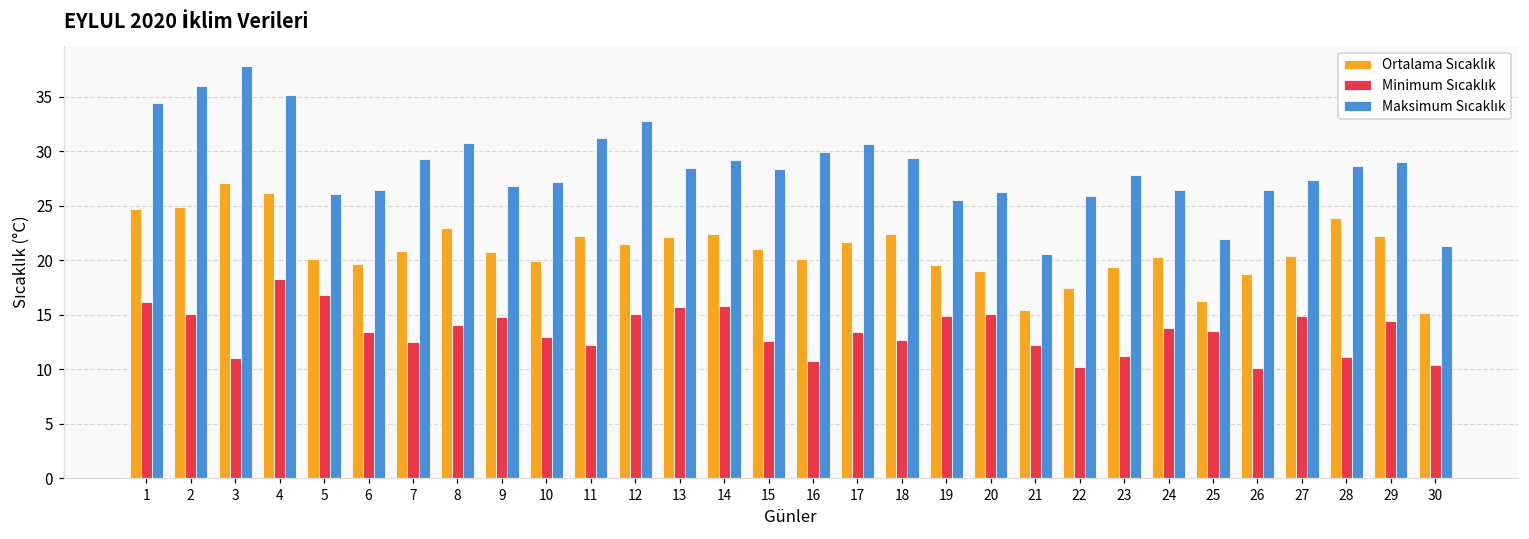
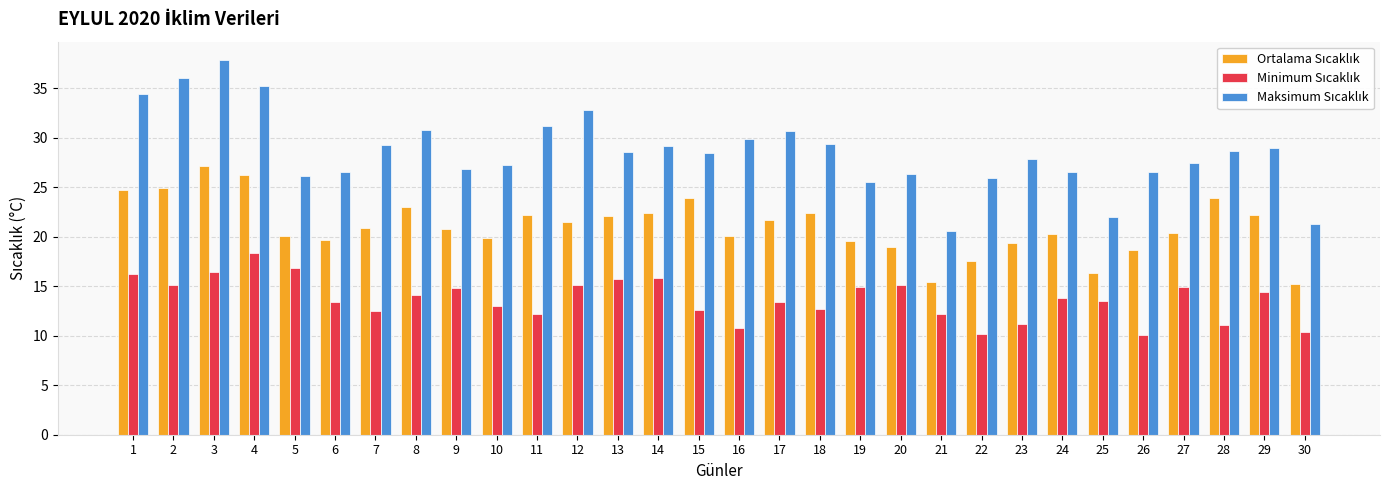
  {
    "Ortalama Sıcaklık": {
      "1": 25,
      "2": 25,
      "3": 27,
      "4": 26,
      "5": 20,
      "6": 20,
      "7": 21,
      "8": 23,
      "9": 21,
      "10": 20,
      "11": 22,
      "12": 22,
      "13": 22,
      "14": 22,
-     "15": 21,
+     "15": 24,
      "16": 20,
      "17": 22,
      "18": 22,
      "19": 20,
      "20": 19,
      "21": 15,
      "22": 18,
      "23": 19,
      "24": 20,
      "25": 16,
      "26": 19,
      "27": 20,
      "28": 24,
      "29": 22,
      "30": 15
    },
    "Minimum Sıcaklık": {
      "1": 16,
      "2": 15,
-     "3": 11,
+     "3": 16,
      "4": 18,
      "5": 17,
      "6": 13,
      "7": 13,
      "8": 14,
      "9": 15,
      "10": 13,
      "11": 12,
      "12": 15,
      "13": 16,
      "14": 16,
      "15": 13,
      "16": 11,
      "17": 13,
      "18": 13,
      "19": 15,
      "20": 15,
      "21": 12,
      "22": 10,
      "23": 11,
      "24": 14,
      "25": 14,
      "26": 10,
      "27": 15,
      "28": 11,
      "29": 14,
      "30": 10
    },
    "Maksimum Sıcaklık": {
      "1": 34,
      "2": 36,
      "3": 38,
      "4": 35,
      "5": 26,
      "6": 27,
      "7": 29,
      "8": 31,
      "9": 27,
      "10": 27,
      "11": 31,
      "12": 33,
      "13": 29,
      "14": 29,
      "15": 28,
      "16": 30,
      "17": 31,
      "18": 29,
      "19": 26,
      "20": 26,
      "21": 21,
      "22": 26,
      "23": 28,
      "24": 27,
      "25": 22,
      "26": 27,
      "27": 27,
      "28": 29,
      "29": 29,
      "30": 21
    }
  }
